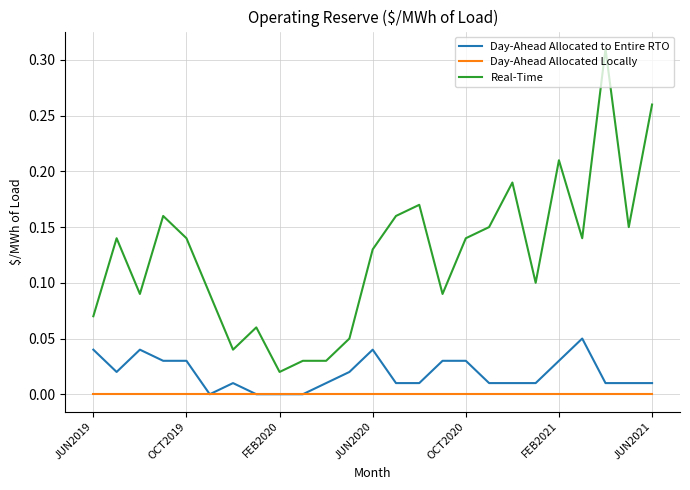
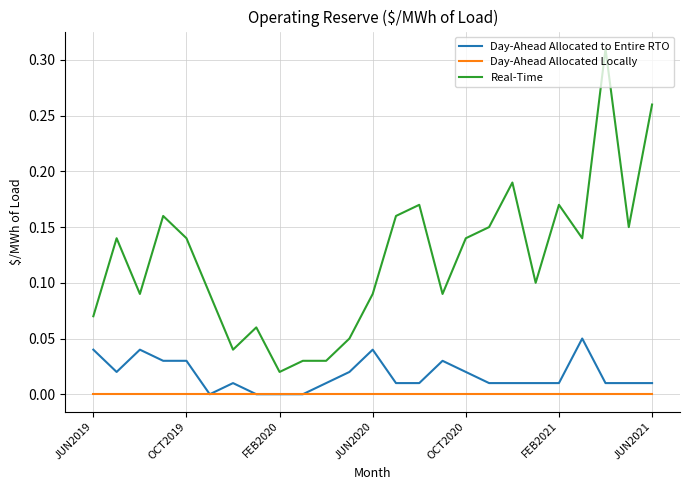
  {
    "Day-Ahead Allocated to Entire RTO": {
      "JUN2019": 0.04,
      "OCT2019": 0.03,
      "JUN2020": 0.04,
-     "OCT2020": 0.03,
-     "FEB2021": 0.03,
+     "OCT2020": 0.02,
+     "FEB2021": 0.01,
      "JUN2021": 0.01
    },
    "Day-Ahead Allocated Locally": {
      "JUN2019": 0.00,
      "OCT2019": 0.00,
      "JUN2020": 0.00,
      "OCT2020": 0.00,
      "FEB2021": 0.00,
      "JUN2021": 0.00
    },
    "Real-Time": {
      "JUN2019": 0.07,
      "OCT2019": 0.14,
      "FEB2020": 0.02,
-     "JUN2020": 0.13,
+     "JUN2020": 0.09,
      "OCT2020": 0.14,
-     "FEB2021": 0.21,
+     "FEB2021": 0.17,
      "JUN2021": 0.26
    }
  }
